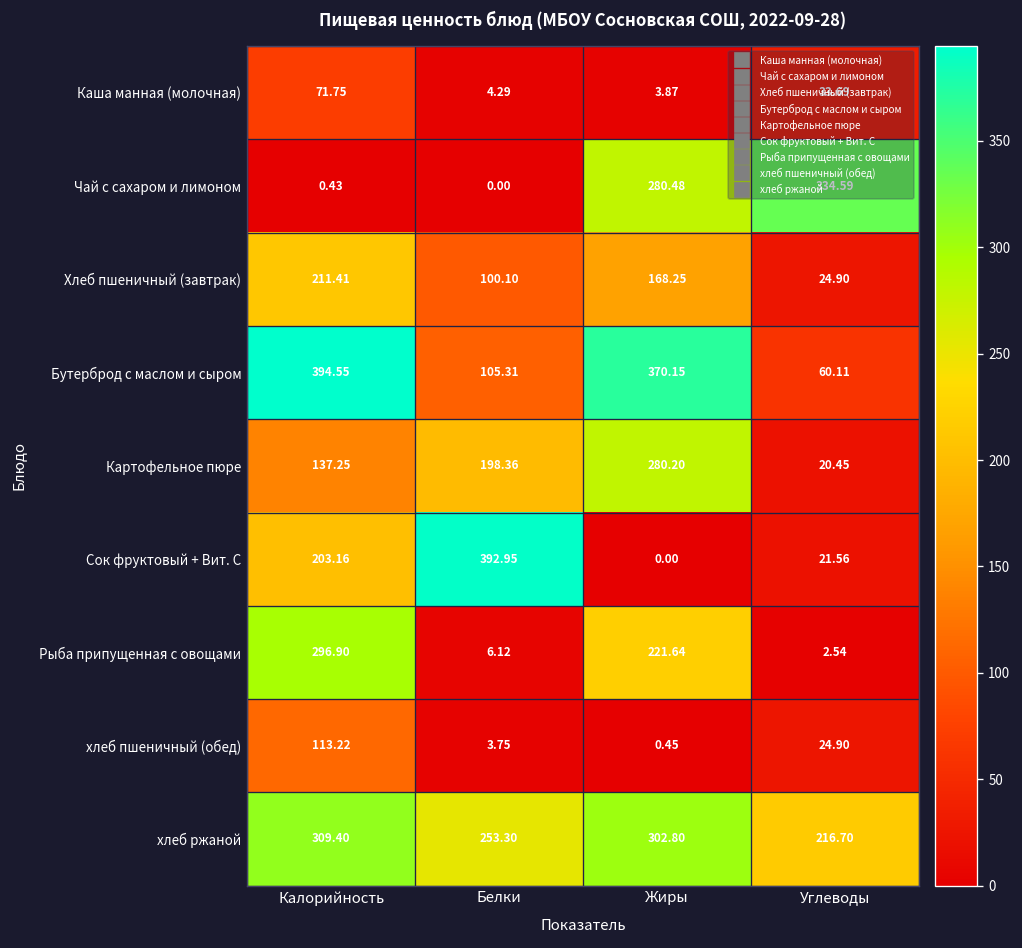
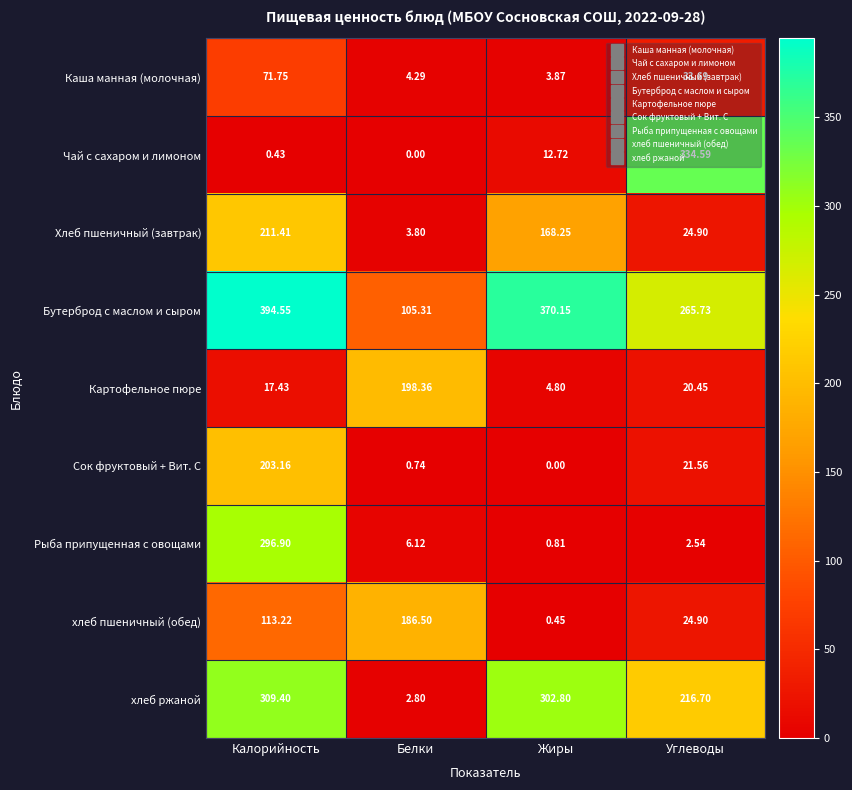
  {
    "Каша манная (молочная)": {
      "Калорийность": 71.75,
      "Белки": 4.29,
      "Жиры": 3.87
    },
    "Чай с сахаром и лимоном": {
      "Калорийность": 0.43,
      "Белки": 0.00,
-     "Жиры": 280.48
+     "Жиры": 12.72
    },
    "Хлеб пшеничный (завтрак)": {
      "Калорийность": 211.41,
-     "Белки": 100.10,
+     "Белки": 3.80,
      "Жиры": 168.25,
      "Углеводы": 24.90
    },
    "Бутерброд с маслом и сыром": {
      "Калорийность": 394.55,
      "Белки": 105.31,
      "Жиры": 370.15,
-     "Углеводы": 60.11
+     "Углеводы": 265.73
    },
    "Картофельное пюре": {
-     "Калорийность": 137.25,
+     "Калорийность": 17.43,
      "Белки": 198.36,
-     "Жиры": 280.20,
+     "Жиры": 4.80,
      "Углеводы": 20.45
    },
    "Сок фруктовый + Вит. С": {
      "Калорийность": 203.16,
-     "Белки": 392.95,
+     "Белки": 0.74,
      "Жиры": 0.00,
      "Углеводы": 21.56
    },
    "Рыба припущенная с овощами": {
      "Калорийность": 296.90,
      "Белки": 6.12,
-     "Жиры": 221.64,
+     "Жиры": 0.81,
      "Углеводы": 2.54
    },
    "хлеб пшеничный (обед)": {
      "Калорийность": 113.22,
-     "Белки": 3.75,
+     "Белки": 186.50,
      "Жиры": 0.45,
      "Углеводы": 24.90
    },
    "хлеб ржаной": {
      "Калорийность": 309.40,
-     "Белки": 253.30,
+     "Белки": 2.80,
      "Жиры": 302.80,
      "Углеводы": 216.70
    }
  }
